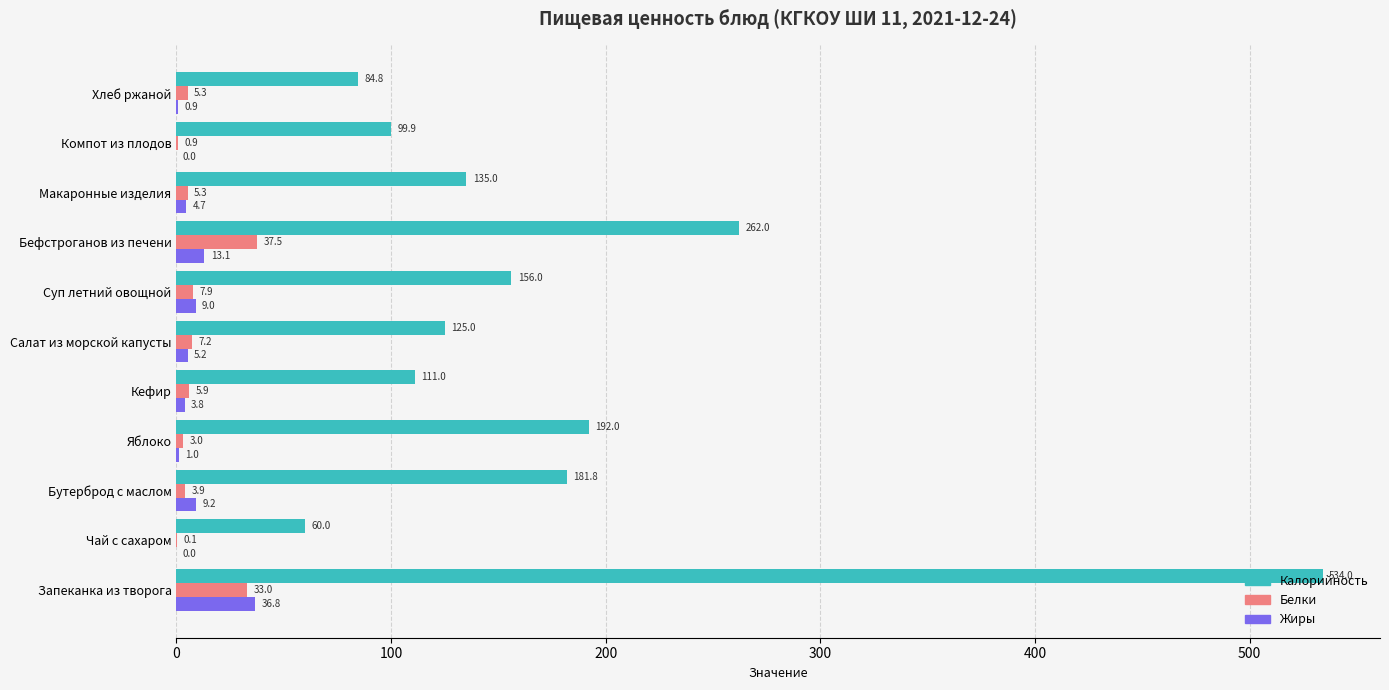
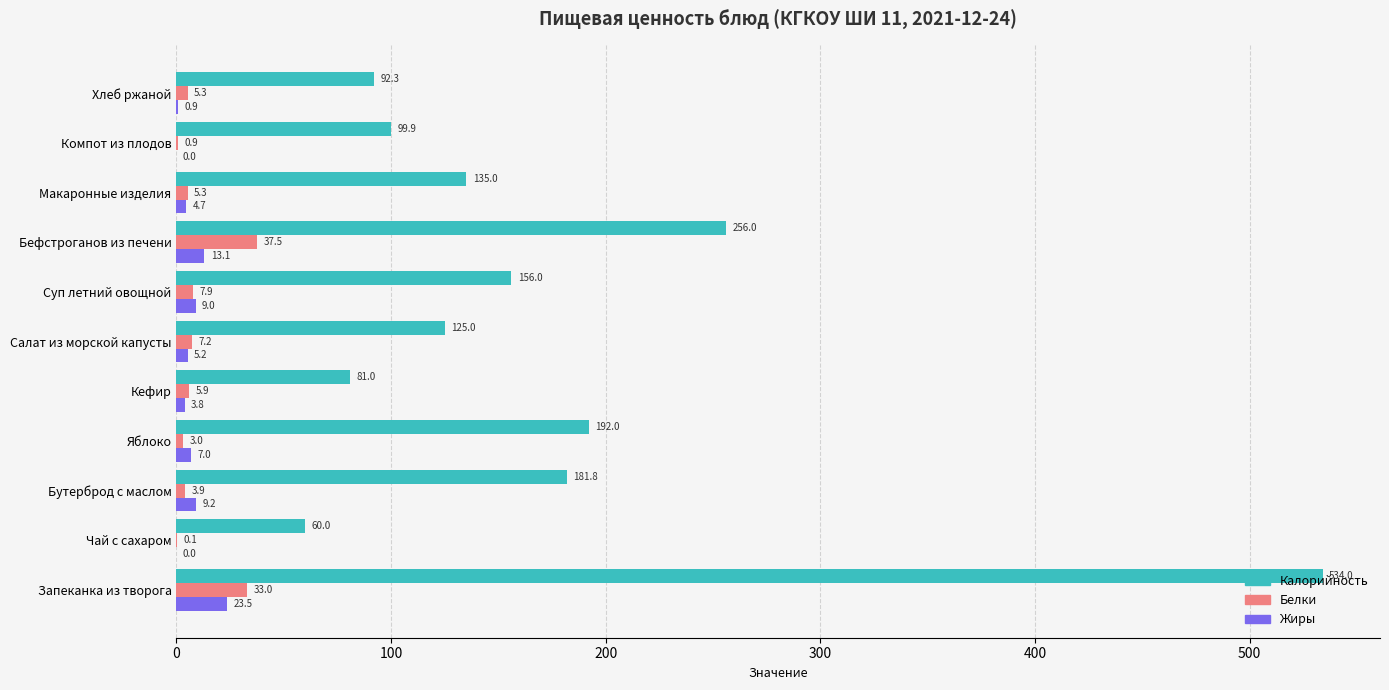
  {
    "Калорийность": {
-     "Хлеб ржаной": 84.8,
+     "Хлеб ржаной": 92.3,
      "Компот из плодов": 99.9,
      "Макаронные изделия": 135.0,
-     "Бефстроганов из печени": 262.0,
+     "Бефстроганов из печени": 256.0,
      "Суп летний овощной": 156.0,
      "Салат из морской капусты": 125.0,
-     "Кефир": 111.0,
+     "Кефир": 81.0,
      "Яблоко": 192.0,
      "Бутерброд с маслом": 181.8,
      "Чай с сахаром": 60.0,
      "Запеканка из творога": 534.0
    },
    "Белки": {
      "Хлеб ржаной": 5.3,
      "Компот из плодов": 0.9,
      "Макаронные изделия": 5.3,
      "Бефстроганов из печени": 37.5,
      "Суп летний овощной": 7.9,
      "Салат из морской капусты": 7.2,
      "Кефир": 5.9,
      "Яблоко": 3.0,
      "Бутерброд с маслом": 3.9,
      "Чай с сахаром": 0.1,
      "Запеканка из творога": 33.0
    },
    "Жиры": {
      "Хлеб ржаной": 0.9,
      "Компот из плодов": 0.0,
      "Макаронные изделия": 4.7,
      "Бефстроганов из печени": 13.1,
      "Суп летний овощной": 9.0,
      "Салат из морской капусты": 5.2,
      "Кефир": 3.8,
-     "Яблоко": 1.0,
+     "Яблоко": 7.0,
      "Бутерброд с маслом": 9.2,
      "Чай с сахаром": 0.0,
-     "Запеканка из творога": 36.8
+     "Запеканка из творога": 23.5
    }
  }
